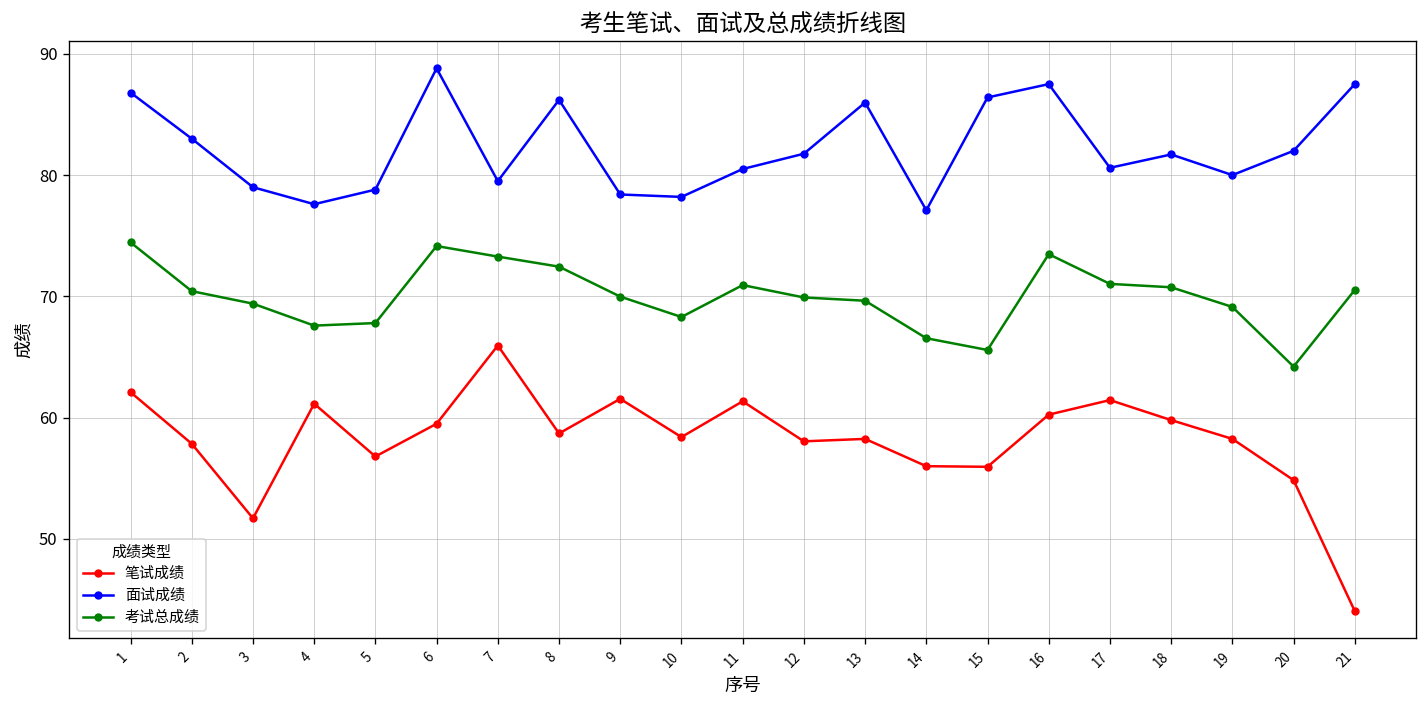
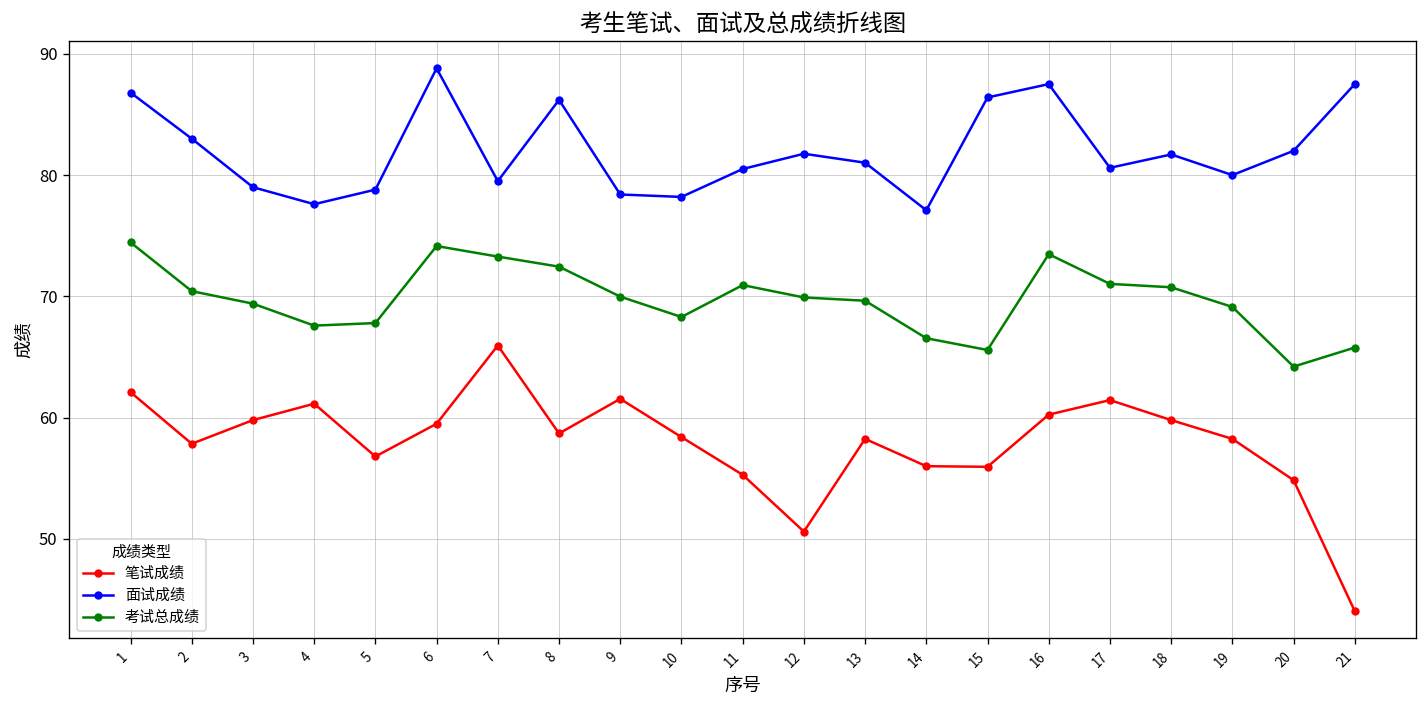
  {
    "笔试成绩": {
      "1": 62.1,
      "2": 57.9,
-     "3": 51.7,
+     "3": 59.8,
      "4": 61.2,
      "5": 56.8,
      "6": 59.5,
      "7": 66.0,
      "8": 58.7,
      "9": 61.6,
      "10": 58.4,
-     "11": 61.4,
-     "12": 58.1,
+     "11": 55.3,
+     "12": 50.6,
      "13": 58.3,
      "14": 56.0,
      "15": 56.0,
      "16": 60.3,
      "17": 61.5,
      "18": 59.8,
      "19": 58.3,
      "20": 54.9,
      "21": 44.1
    },
    "面试成绩": {
      "1": 86.8,
      "2": 83.0,
      "3": 79.0,
      "4": 77.6,
      "5": 78.8,
      "6": 88.8,
      "7": 79.5,
      "8": 86.2,
      "9": 78.4,
      "10": 78.2,
      "11": 80.5,
      "12": 81.8,
-     "13": 86.0,
+     "13": 81.0,
      "14": 77.1,
      "15": 86.4,
      "16": 87.5,
      "17": 80.6,
      "18": 81.7,
      "19": 80.0,
      "20": 82.0,
      "21": 87.5
    },
    "考试总成绩": {
      "1": 74.5,
      "2": 70.4,
      "3": 69.4,
      "4": 67.6,
      "5": 67.8,
      "6": 74.2,
      "7": 73.3,
      "8": 72.5,
      "9": 70.0,
      "10": 68.3,
      "11": 70.9,
      "12": 69.9,
      "13": 69.6,
      "14": 66.6,
      "15": 65.6,
      "16": 73.5,
      "17": 71.0,
      "18": 70.8,
      "19": 69.1,
      "20": 64.2,
-     "21": 70.5
+     "21": 65.8
    }
  }
